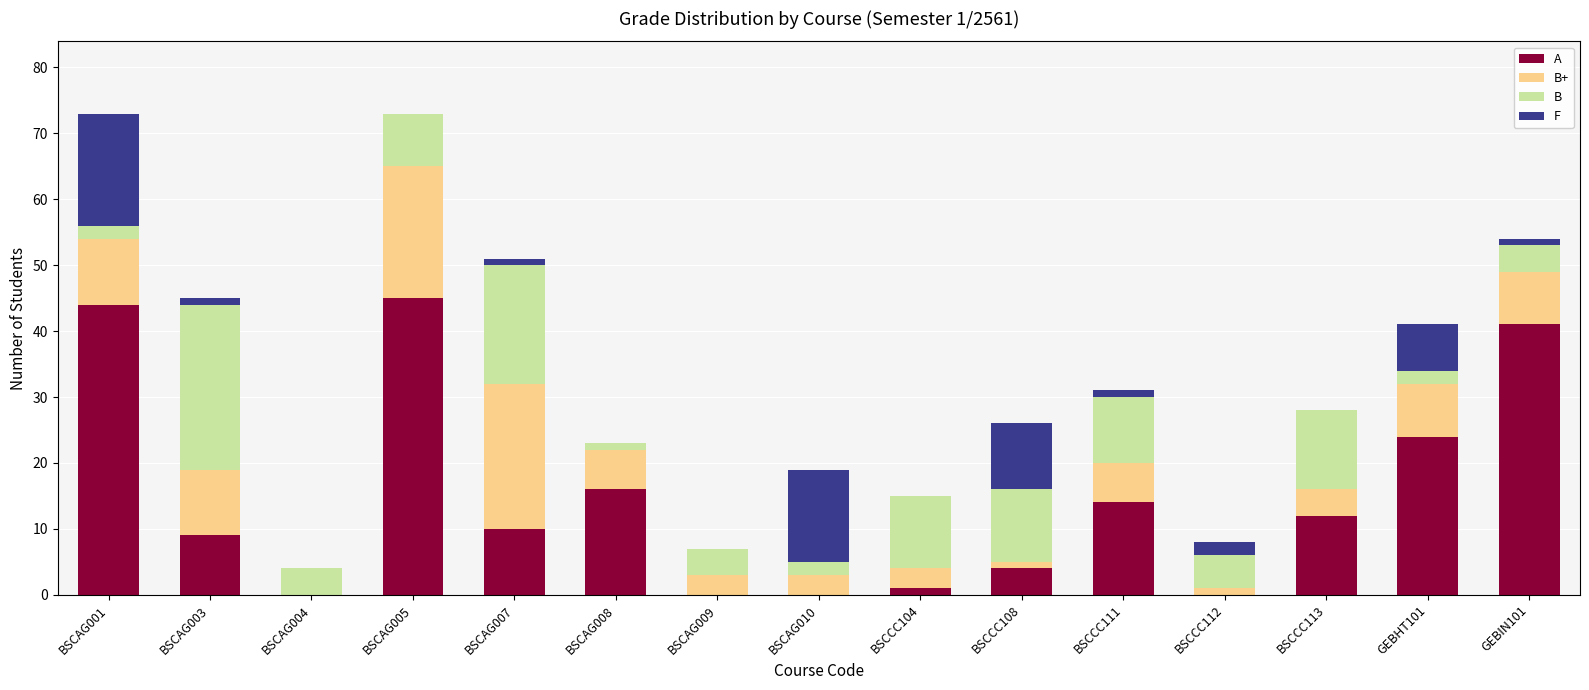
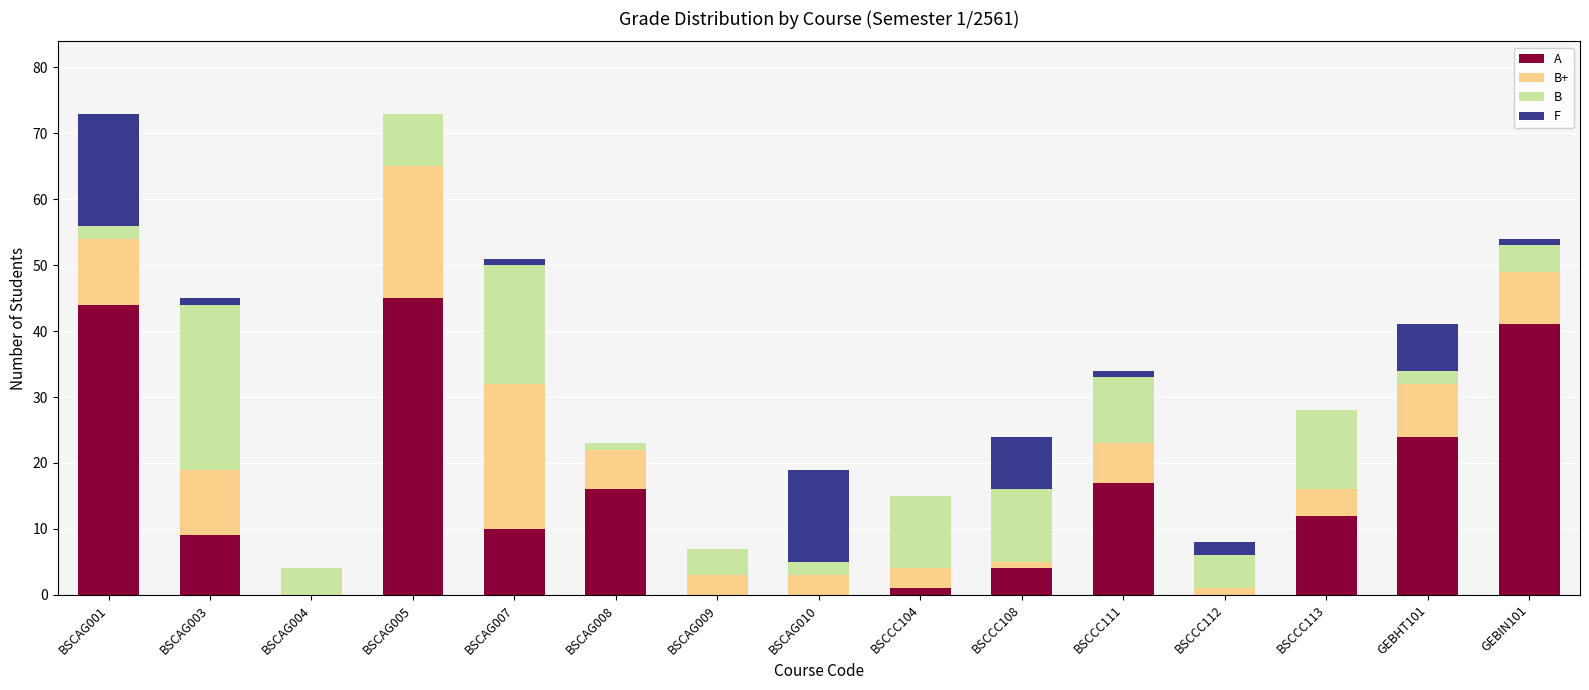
  {
    "A": {
      "BSCAG001": 44,
      "BSCAG003": 9,
      "BSCAG004": 0,
      "BSCAG005": 45,
      "BSCAG007": 10,
      "BSCAG008": 16,
      "BSCAG009": 0,
      "BSCAG010": 0,
      "BSCCC104": 1,
      "BSCCC108": 4,
-     "BSCCC111": 14,
+     "BSCCC111": 17,
      "BSCCC112": 0,
      "BSCCC113": 12,
      "GEBHT101": 24,
      "GEBIN101": 41
    },
    "F": {
      "BSCAG001": 17,
      "BSCAG003": 1,
      "BSCAG004": 0,
      "BSCAG005": 0,
      "BSCAG007": 1,
      "BSCAG008": 0,
      "BSCAG009": 0,
      "BSCAG010": 14,
      "BSCCC104": 0,
-     "BSCCC108": 10,
+     "BSCCC108": 8,
      "BSCCC111": 1,
      "BSCCC112": 2,
      "BSCCC113": 0,
      "GEBHT101": 7,
      "GEBIN101": 1
    }
  }
